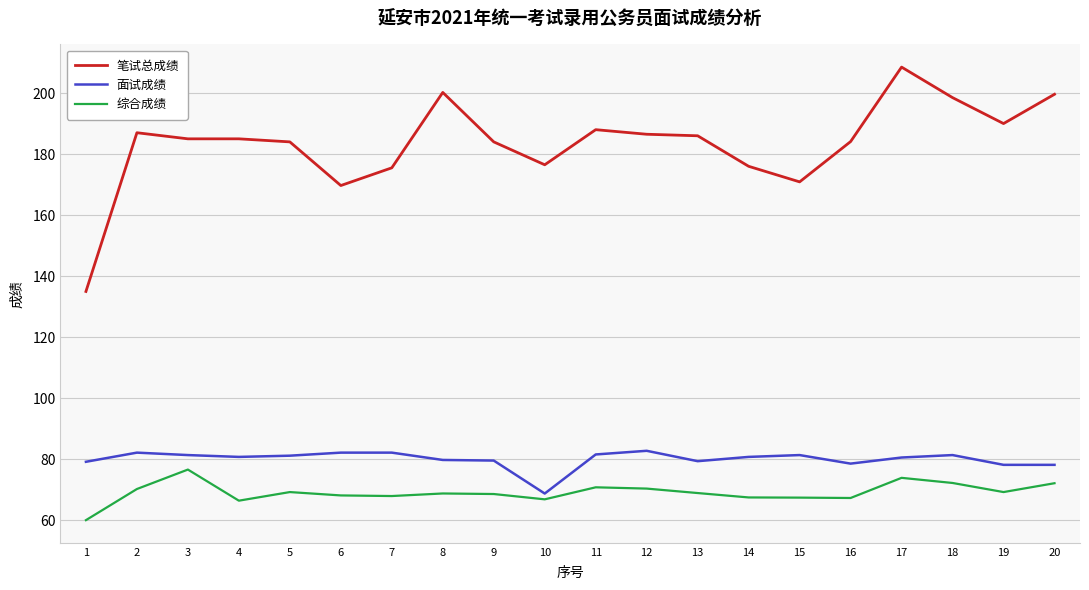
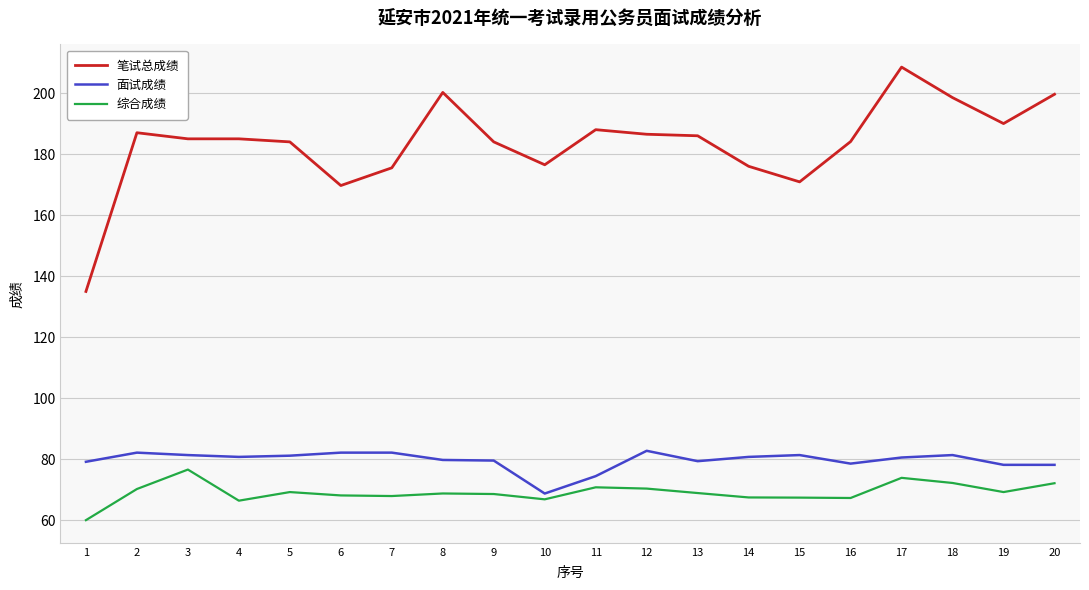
  {
    "笔试总成绩": {
      "1": 135,
      "2": 187,
      "3": 185,
      "4": 185,
      "5": 184,
      "6": 170,
      "7": 176,
      "8": 200,
      "9": 184,
      "10": 177,
      "11": 188,
      "12": 187,
      "13": 186,
      "14": 176,
      "15": 171,
      "16": 184,
      "17": 209,
      "18": 199,
      "19": 190,
      "20": 200
    },
    "面试成绩": {
      "1": 79,
      "2": 82,
      "3": 81,
      "4": 81,
      "5": 81,
      "6": 82,
      "7": 82,
      "8": 80,
      "9": 80,
      "10": 69,
-     "11": 82,
+     "11": 75,
      "12": 83,
      "13": 79,
      "14": 81,
      "15": 81,
      "16": 79,
      "17": 81,
      "18": 81,
      "19": 78,
      "20": 78
    },
    "综合成绩": {
      "1": 60,
      "2": 70,
      "3": 77,
      "4": 66,
      "5": 69,
      "6": 68,
      "7": 68,
      "8": 69,
      "9": 69,
      "10": 67,
      "11": 71,
      "12": 70,
      "13": 69,
      "14": 68,
      "15": 67,
      "16": 67,
      "17": 74,
      "18": 72,
      "19": 69,
      "20": 72
    }
  }
